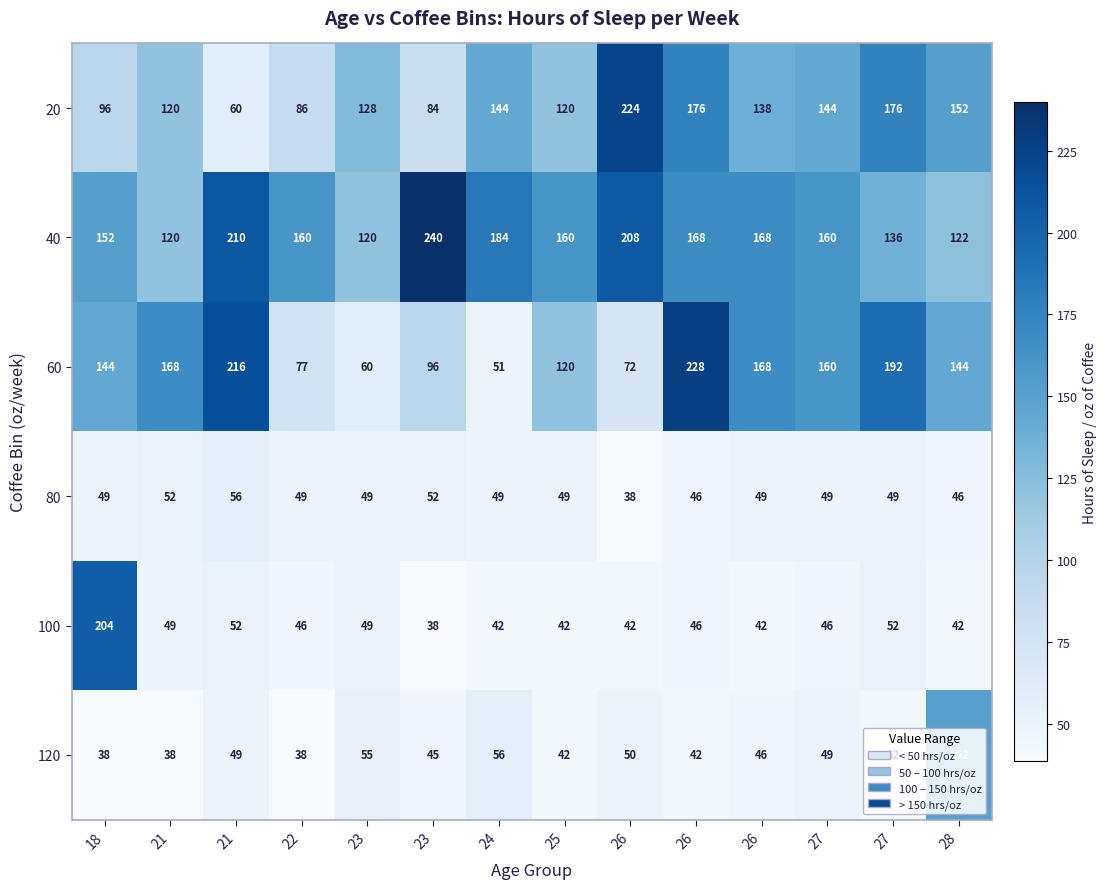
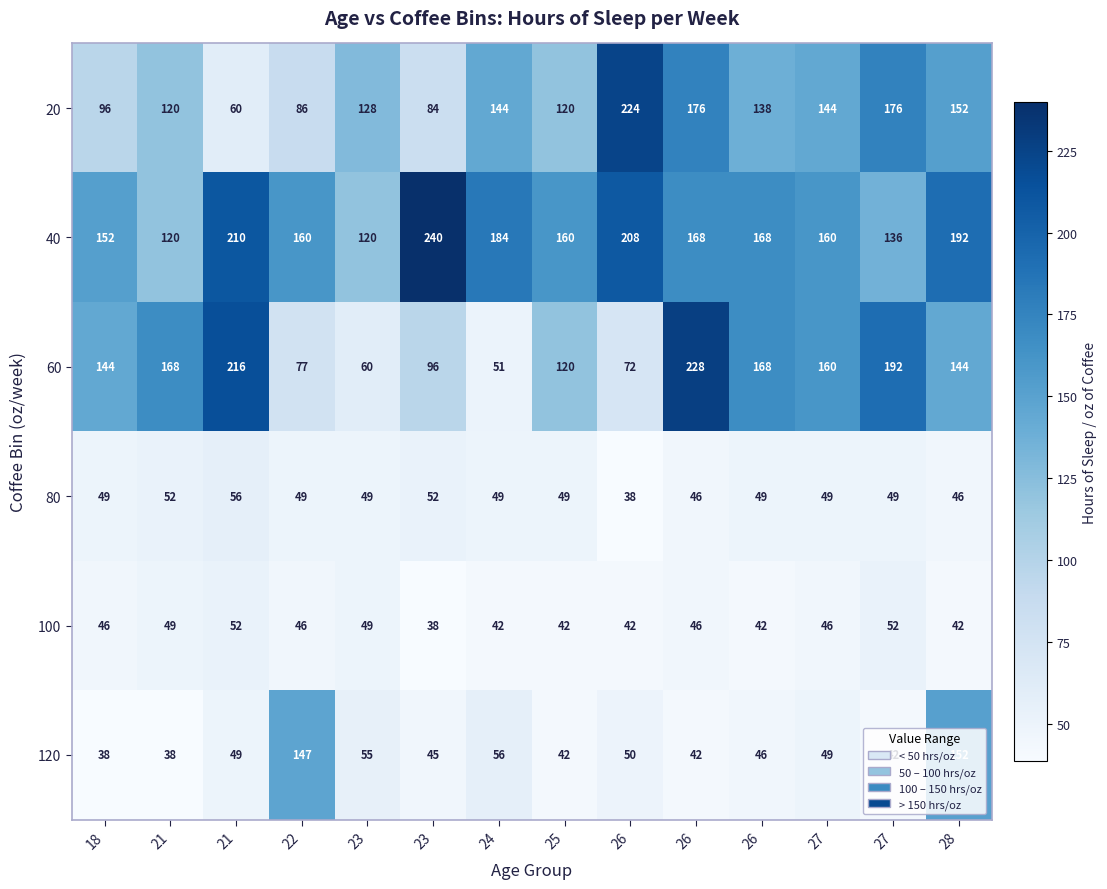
  {
    "20": {
      "18": 96,
      "22": 86,
      "24": 144,
      "25": 120,
      "28": 152
    },
    "40": {
      "18": 152,
      "22": 160,
      "24": 184,
      "25": 160,
-     "28": 122
+     "28": 192
    },
    "60": {
      "18": 144,
      "22": 77,
      "24": 51,
      "25": 120,
      "28": 144
    },
    "80": {
      "18": 49,
      "22": 49,
      "24": 49,
      "25": 49,
      "28": 46
    },
    "100": {
-     "18": 204,
+     "18": 46,
      "22": 46,
      "24": 42,
      "25": 42,
      "28": 42
    },
    "120": {
      "18": 38,
-     "22": 38,
+     "22": 147,
      "24": 56,
      "25": 42
    }
  }
